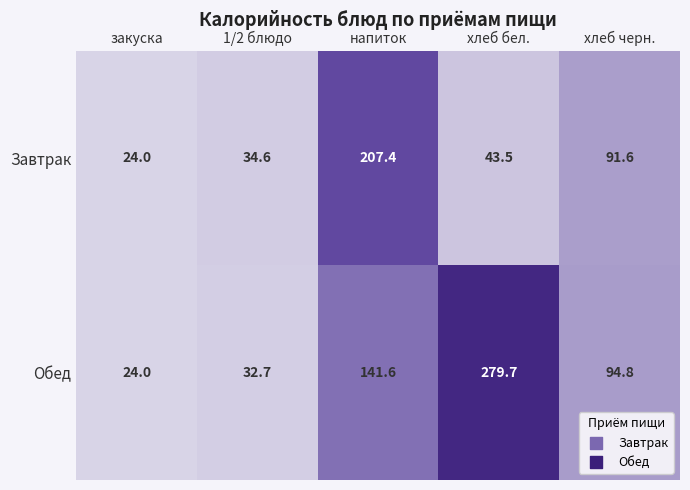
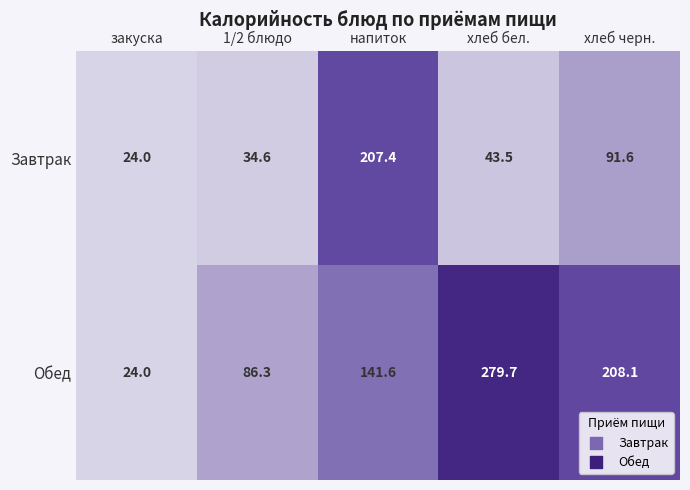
  {
    "Завтрак": {
      "закуска": 24.0,
      "1/2 блюдо": 34.6,
      "напиток": 207.4,
      "хлеб бел.": 43.5,
      "хлеб черн.": 91.6
    },
    "Обед": {
      "закуска": 24.0,
-     "1/2 блюдо": 32.7,
+     "1/2 блюдо": 86.3,
      "напиток": 141.6,
      "хлеб бел.": 279.7,
-     "хлеб черн.": 94.8
+     "хлеб черн.": 208.1
    }
  }
